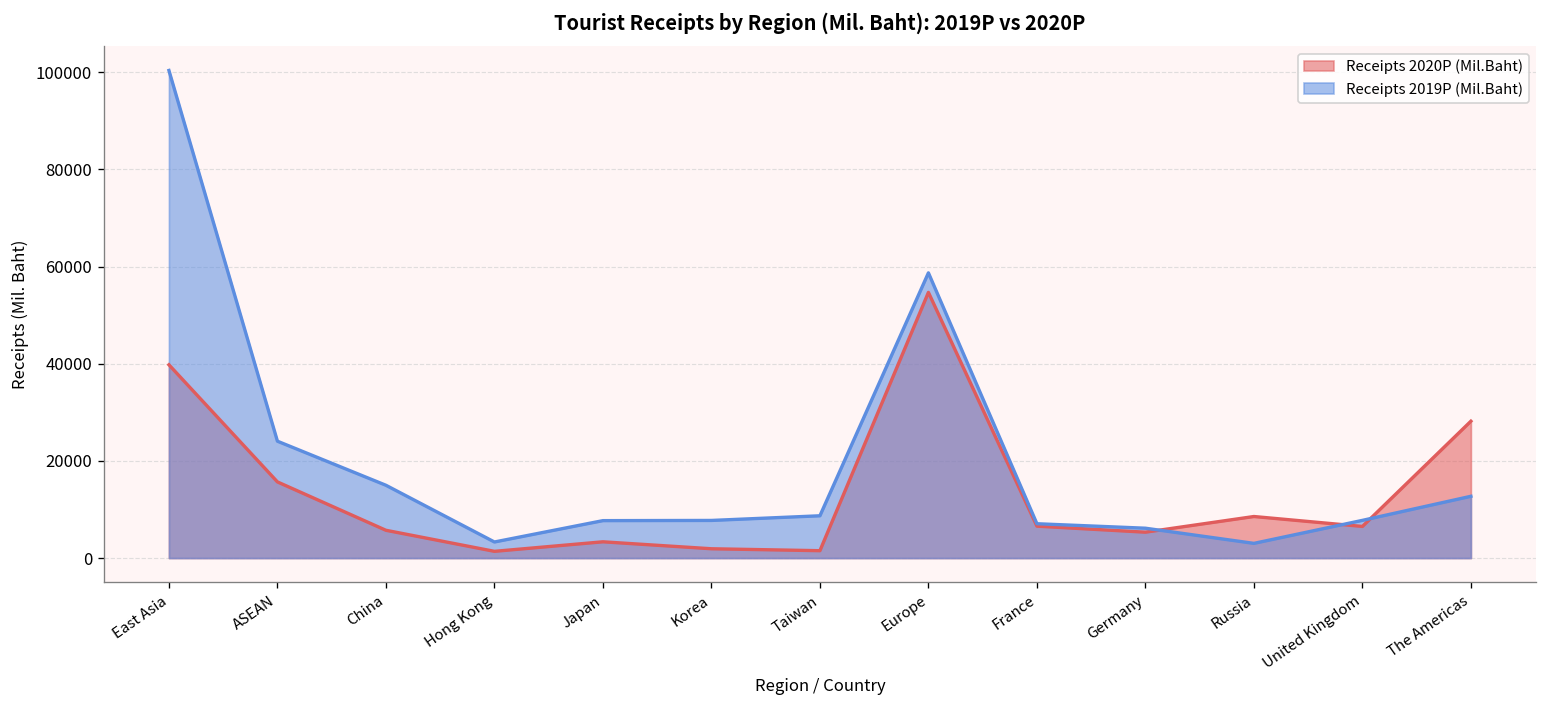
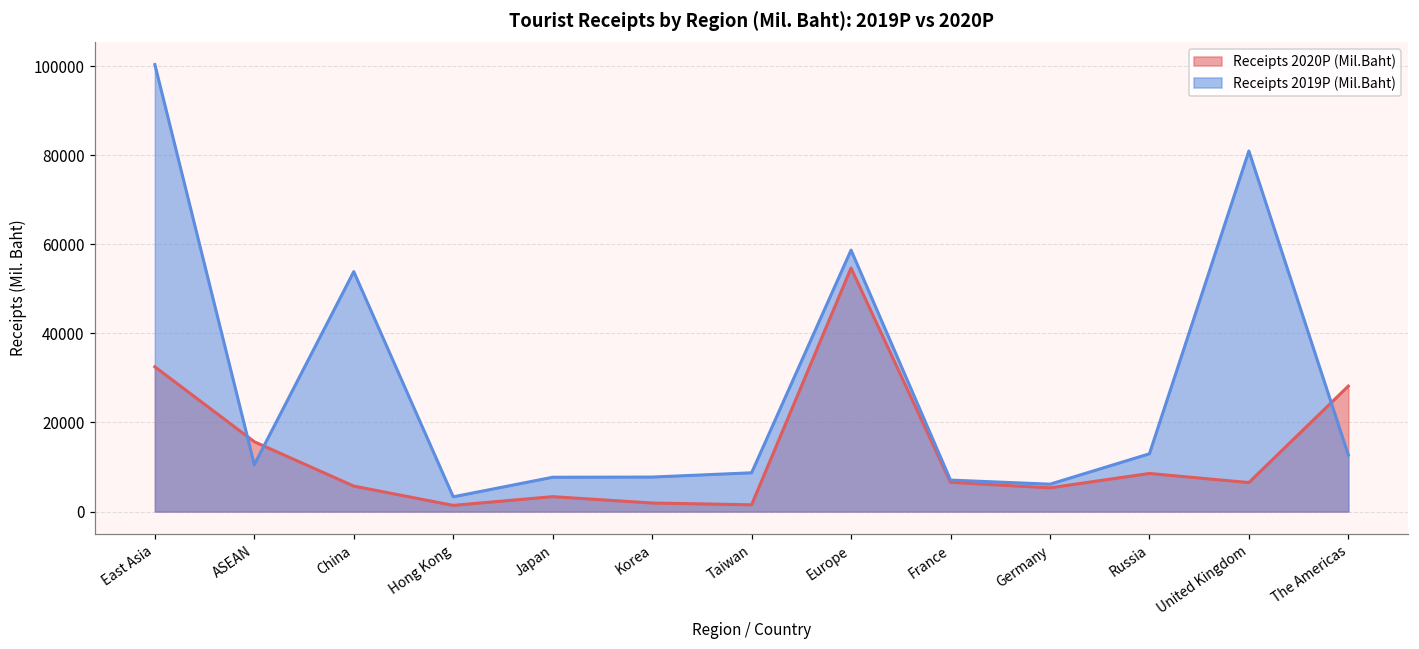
  {
    "Receipts 2020P (Mil.Baht)": {
-     "East Asia": 40000,
+     "East Asia": 33000,
      "ASEAN": 16000,
      "China": 6000,
      "Hong Kong": 1000,
      "Japan": 3000,
      "Korea": 2000,
      "Taiwan": 2000,
      "Europe": 55000,
      "Germany": 5000,
      "Russia": 9000,
      "United Kingdom": 7000,
      "The Americas": 28000
    },
    "Receipts 2019P (Mil.Baht)": {
      "East Asia": 100000,
-     "ASEAN": 24000,
-     "China": 15000,
+     "ASEAN": 11000,
+     "China": 54000,
      "Hong Kong": 3000,
      "Japan": 8000,
      "Korea": 8000,
      "Taiwan": 9000,
      "Europe": 59000,
      "Germany": 6000,
-     "Russia": 3000,
-     "United Kingdom": 8000,
+     "Russia": 13000,
+     "United Kingdom": 81000,
      "The Americas": 13000
    }
  }
